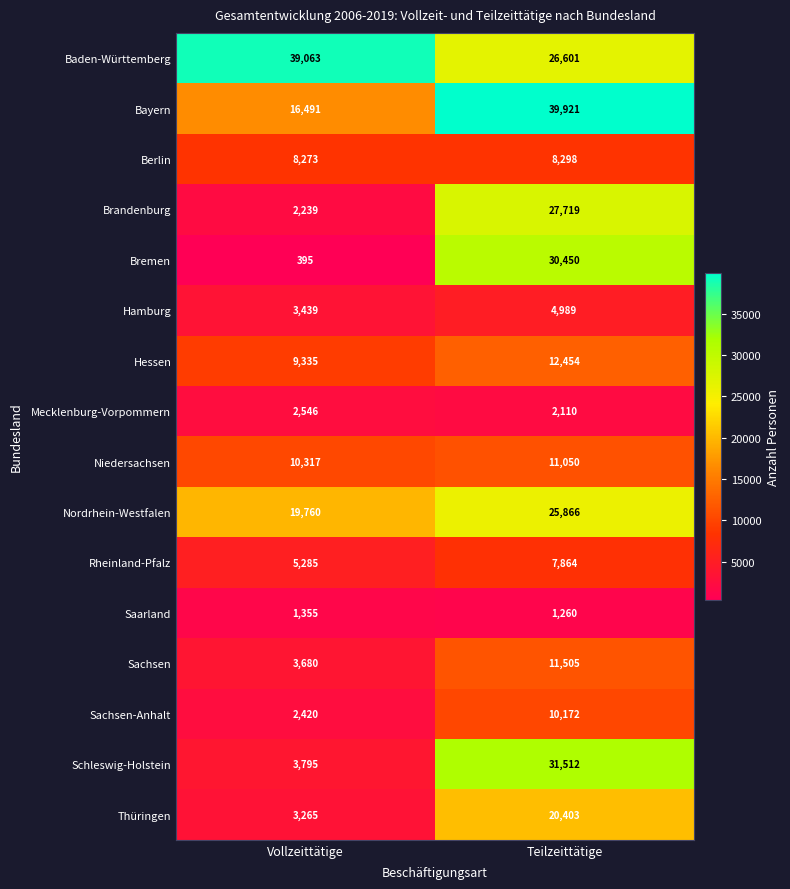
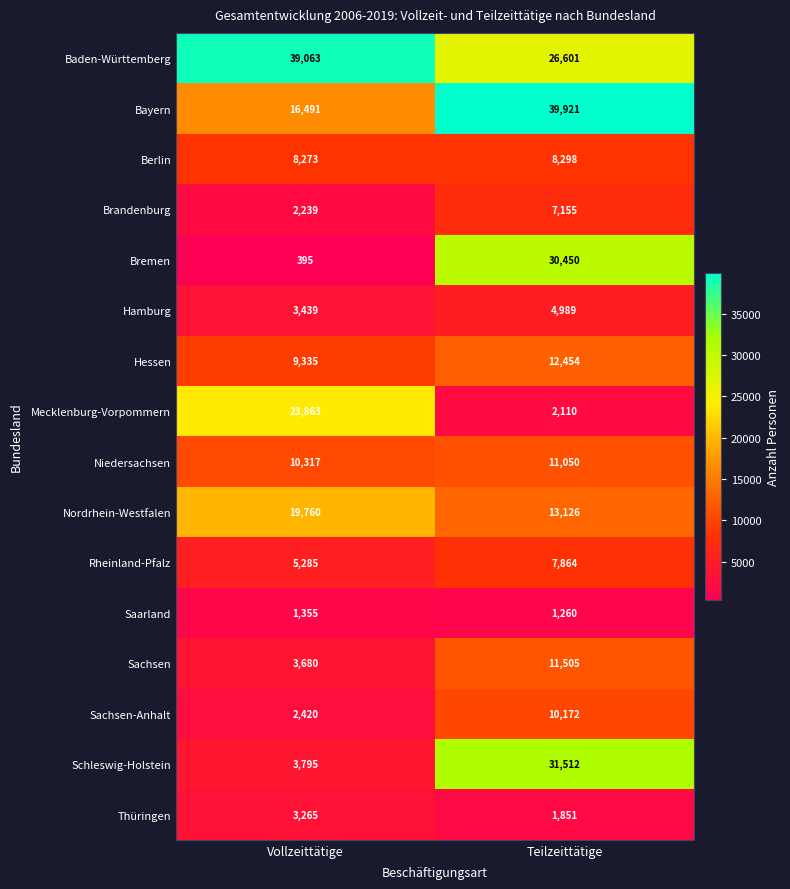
  {
    "Baden-Württemberg": {
      "Vollzeittätige": "39,063",
      "Teilzeittätige": "26,601"
    },
    "Bayern": {
      "Vollzeittätige": "16,491",
      "Teilzeittätige": "39,921"
    },
    "Berlin": {
      "Vollzeittätige": "8,273",
      "Teilzeittätige": "8,298"
    },
    "Brandenburg": {
      "Vollzeittätige": "2,239",
-     "Teilzeittätige": "27,719"
+     "Teilzeittätige": "7,155"
    },
    "Bremen": {
      "Vollzeittätige": "395",
      "Teilzeittätige": "30,450"
    },
    "Hamburg": {
      "Vollzeittätige": "3,439",
      "Teilzeittätige": "4,989"
    },
    "Hessen": {
      "Vollzeittätige": "9,335",
      "Teilzeittätige": "12,454"
    },
    "Mecklenburg-Vorpommern": {
-     "Vollzeittätige": "2,546",
+     "Vollzeittätige": "23,863",
      "Teilzeittätige": "2,110"
    },
    "Niedersachsen": {
      "Vollzeittätige": "10,317",
      "Teilzeittätige": "11,050"
    },
    "Nordrhein-Westfalen": {
      "Vollzeittätige": "19,760",
-     "Teilzeittätige": "25,866"
+     "Teilzeittätige": "13,126"
    },
    "Rheinland-Pfalz": {
      "Vollzeittätige": "5,285",
      "Teilzeittätige": "7,864"
    },
    "Saarland": {
      "Vollzeittätige": "1,355",
      "Teilzeittätige": "1,260"
    },
    "Sachsen": {
      "Vollzeittätige": "3,680",
      "Teilzeittätige": "11,505"
    },
    "Sachsen-Anhalt": {
      "Vollzeittätige": "2,420",
      "Teilzeittätige": "10,172"
    },
    "Schleswig-Holstein": {
      "Vollzeittätige": "3,795",
      "Teilzeittätige": "31,512"
    },
    "Thüringen": {
      "Vollzeittätige": "3,265",
-     "Teilzeittätige": "20,403"
+     "Teilzeittätige": "1,851"
    }
  }
